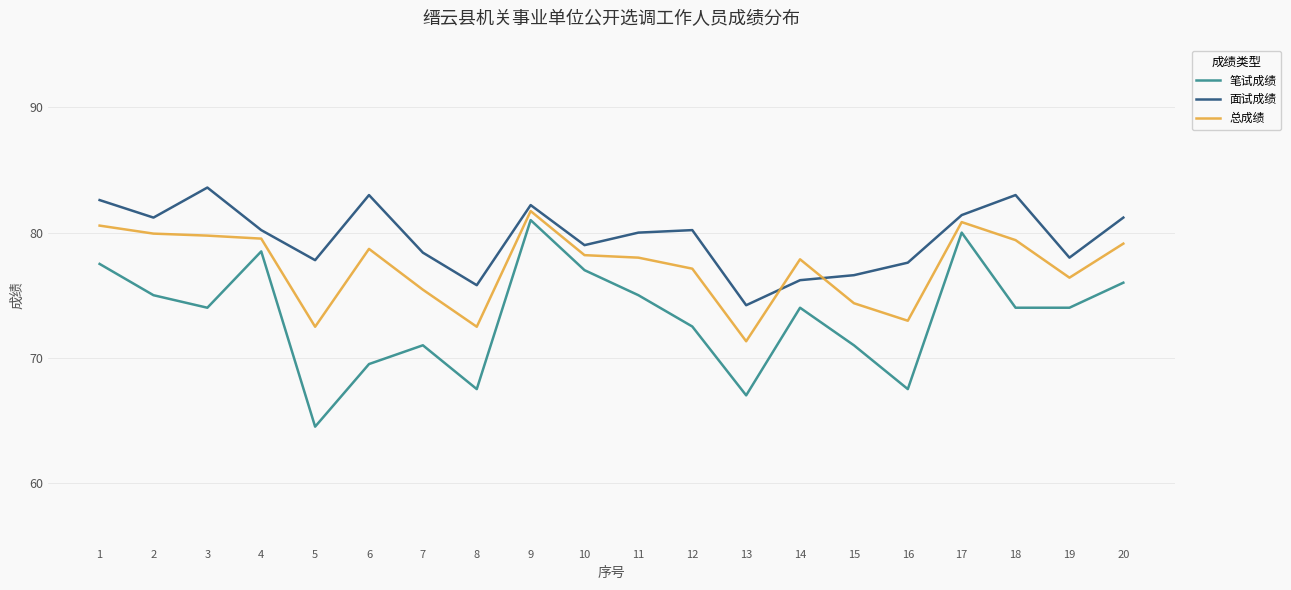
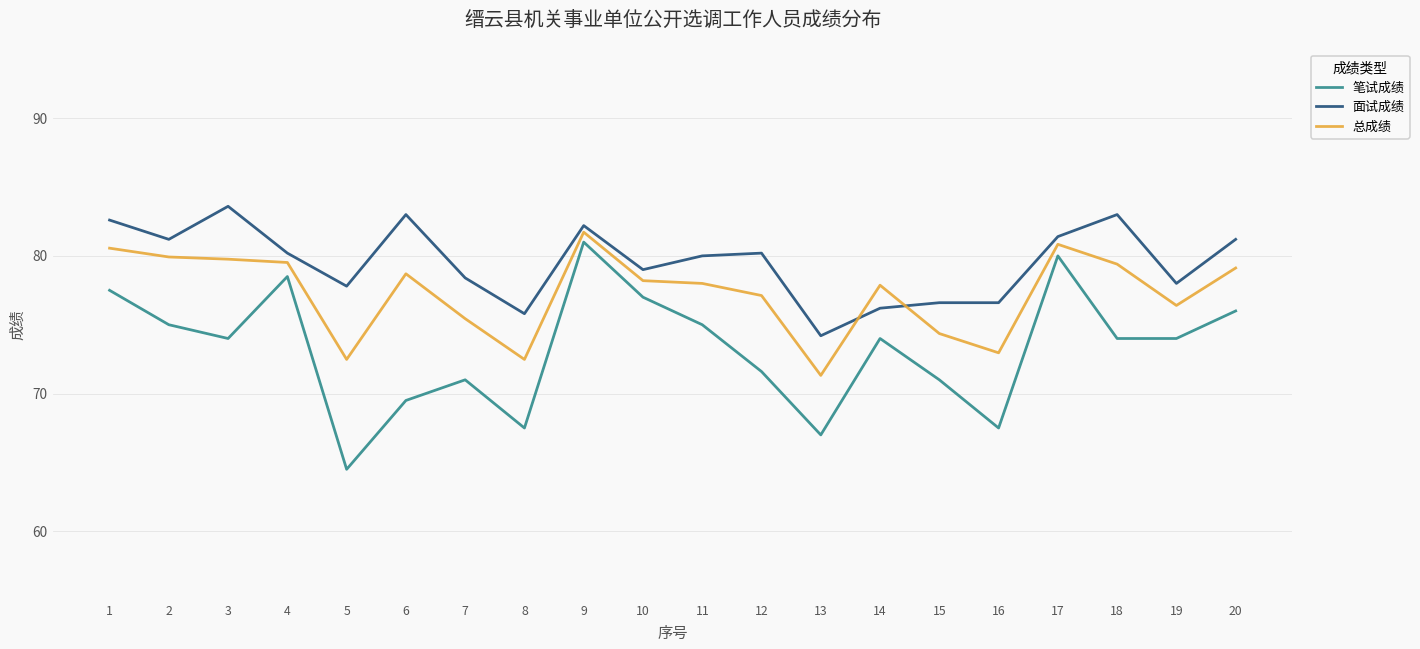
  {
    "笔试成绩": {
      "1": 77.5,
      "2": 75.0,
      "3": 74.0,
      "4": 78.5,
      "5": 64.5,
      "6": 69.5,
      "7": 71.0,
      "8": 67.5,
      "9": 81.0,
      "10": 77.0,
      "11": 75.0,
-     "12": 72.5,
+     "12": 71.6,
      "13": 67.0,
      "14": 74.0,
      "15": 71.0,
      "16": 67.5,
      "17": 80.0,
      "18": 74.0,
      "19": 74.0,
      "20": 76.0
    },
    "面试成绩": {
      "1": 82.6,
      "2": 81.2,
      "3": 83.6,
      "4": 80.2,
      "5": 77.8,
      "6": 83.0,
      "7": 78.4,
      "8": 75.8,
      "9": 82.2,
      "10": 79.0,
      "11": 80.0,
      "12": 80.2,
      "13": 74.2,
      "14": 76.2,
      "15": 76.6,
-     "16": 77.6,
+     "16": 76.6,
      "17": 81.4,
      "18": 83.0,
      "19": 78.0,
      "20": 81.2
    },
    "总成绩": {
      "1": 80.6,
      "2": 79.9,
      "3": 79.8,
      "4": 79.5,
      "5": 72.5,
      "6": 78.7,
      "7": 75.4,
      "8": 72.5,
      "9": 81.7,
      "10": 78.2,
      "11": 78.0,
      "12": 77.1,
      "13": 71.3,
      "14": 77.9,
      "15": 74.4,
      "16": 73.0,
      "17": 80.8,
      "18": 79.4,
      "19": 76.4,
      "20": 79.1
    }
  }
